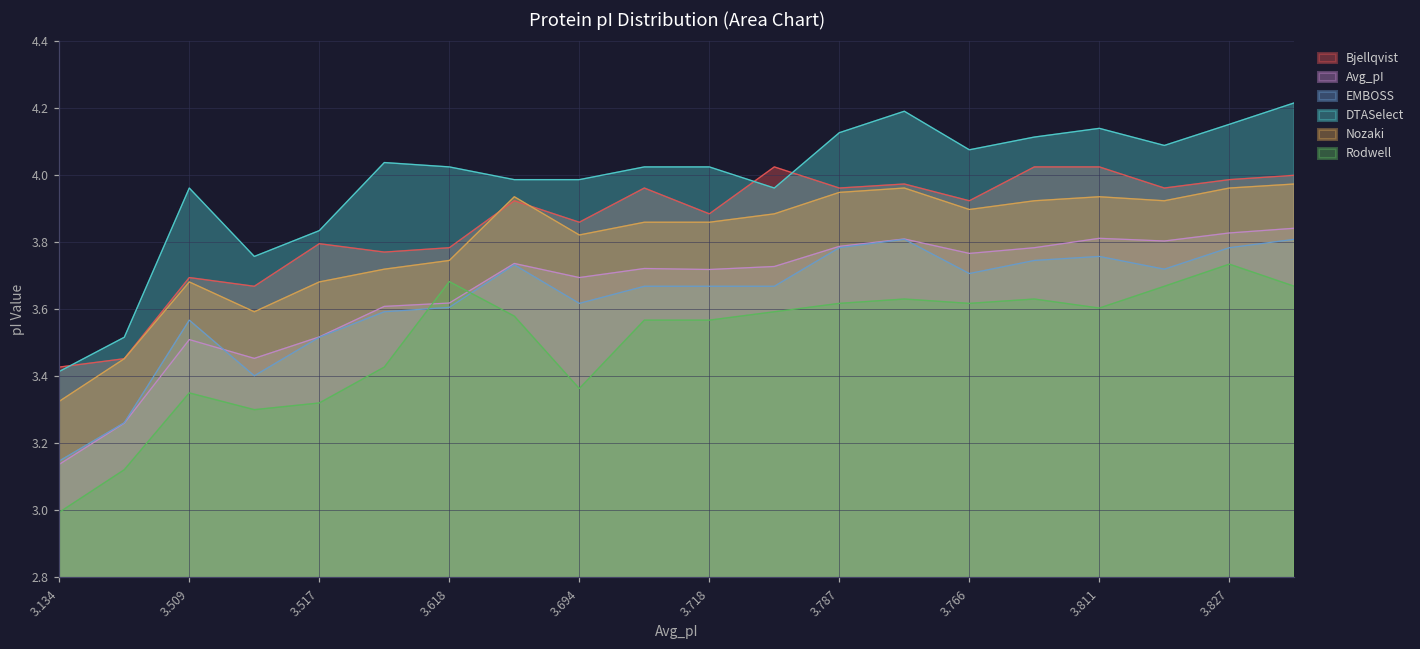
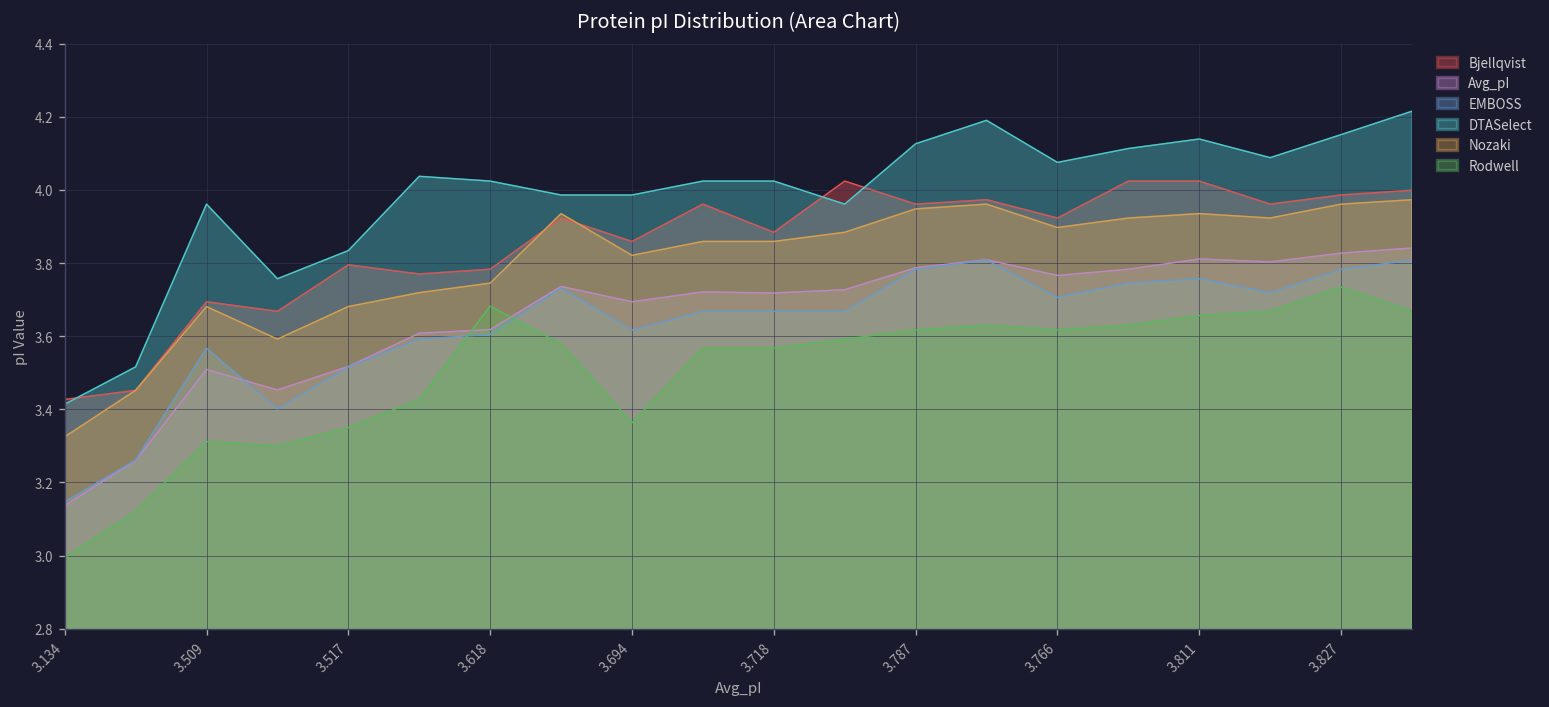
  {
    "Rodwell": {
      "3.134": 2.99,
-     "3.509": 3.35,
-     "3.517": 3.32,
+     "3.509": 3.31,
+     "3.517": 3.35,
      "3.618": 3.68,
      "3.694": 3.36,
      "3.718": 3.57,
      "3.787": 3.62,
      "3.766": 3.62,
-     "3.811": 3.60,
+     "3.811": 3.66,
      "3.827": 3.73
    }
  }
